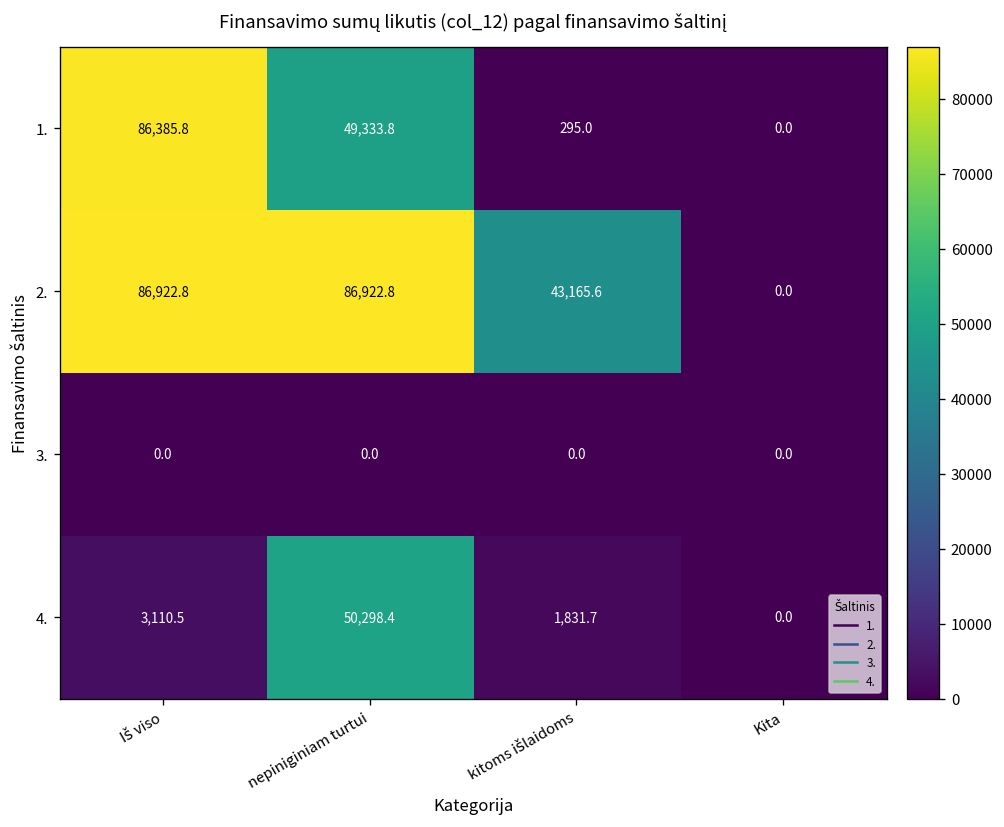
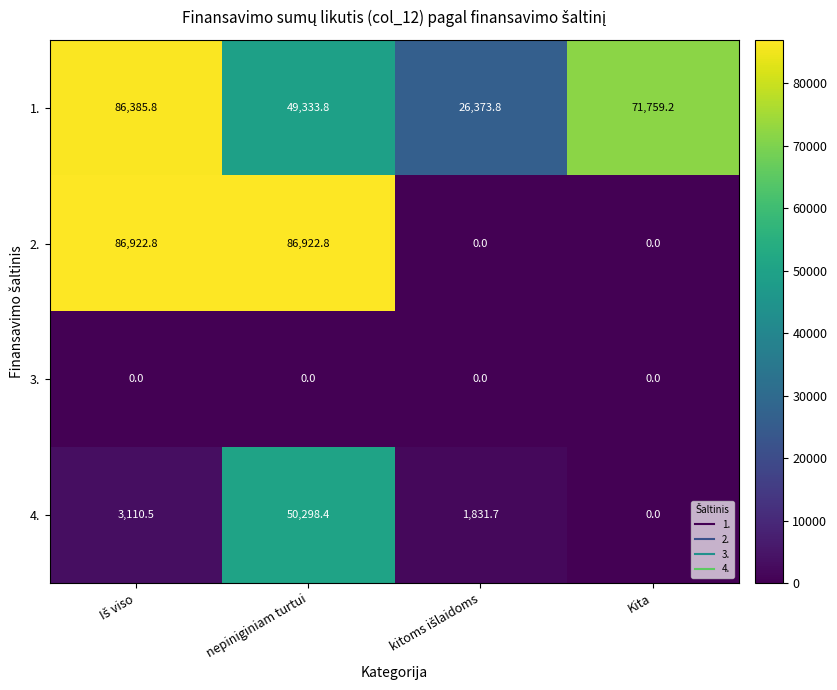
  {
    "1.": {
      "Iš viso": "86,385.8",
      "nepiniginiam turtui": "49,333.8",
-     "kitoms išlaidoms": "295.0",
-     "Kita": "0.0"
+     "kitoms išlaidoms": "26,373.8",
+     "Kita": "71,759.2"
    },
    "2.": {
      "Iš viso": "86,922.8",
      "nepiniginiam turtui": "86,922.8",
-     "kitoms išlaidoms": "43,165.6",
+     "kitoms išlaidoms": "0.0",
      "Kita": "0.0"
    },
    "3.": {
      "Iš viso": "0.0",
      "nepiniginiam turtui": "0.0",
      "kitoms išlaidoms": "0.0",
      "Kita": "0.0"
    },
    "4.": {
      "Iš viso": "3,110.5",
      "nepiniginiam turtui": "50,298.4",
      "kitoms išlaidoms": "1,831.7",
      "Kita": "0.0"
    }
  }
